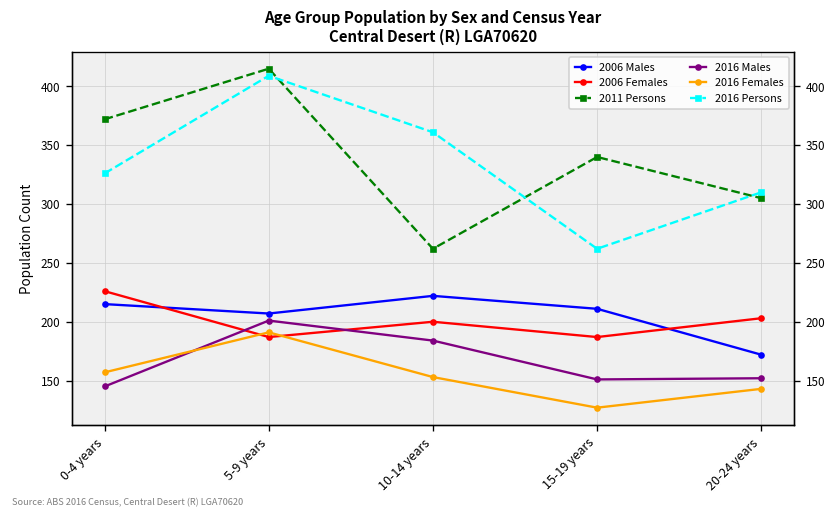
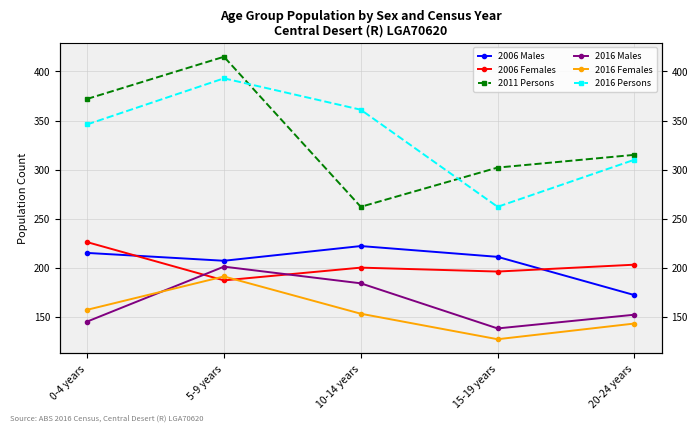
  {
    "2006 Males": {
      "0-4 years": 220,
      "5-9 years": 210,
      "10-14 years": 220,
      "15-19 years": 210,
      "20-24 years": 170
    },
    "2006 Females": {
      "0-4 years": 230,
      "5-9 years": 190,
      "10-14 years": 200,
-     "15-19 years": 190,
+     "15-19 years": 200,
      "20-24 years": 200
    },
    "2011 Persons": {
      "0-4 years": 370,
      "5-9 years": 420,
      "10-14 years": 260,
-     "15-19 years": 340,
-     "20-24 years": 310
+     "15-19 years": 300,
+     "20-24 years": 320
    },
    "2016 Males": {
      "0-4 years": 150,
      "5-9 years": 200,
      "10-14 years": 180,
-     "15-19 years": 150,
+     "15-19 years": 140,
      "20-24 years": 150
    },
    "2016 Females": {
      "0-4 years": 160,
      "5-9 years": 190,
      "10-14 years": 150,
      "15-19 years": 130,
      "20-24 years": 140
    },
    "2016 Persons": {
-     "0-4 years": 330,
-     "5-9 years": 410,
+     "0-4 years": 350,
+     "5-9 years": 390,
      "10-14 years": 360,
      "15-19 years": 260,
      "20-24 years": 310
    }
  }
